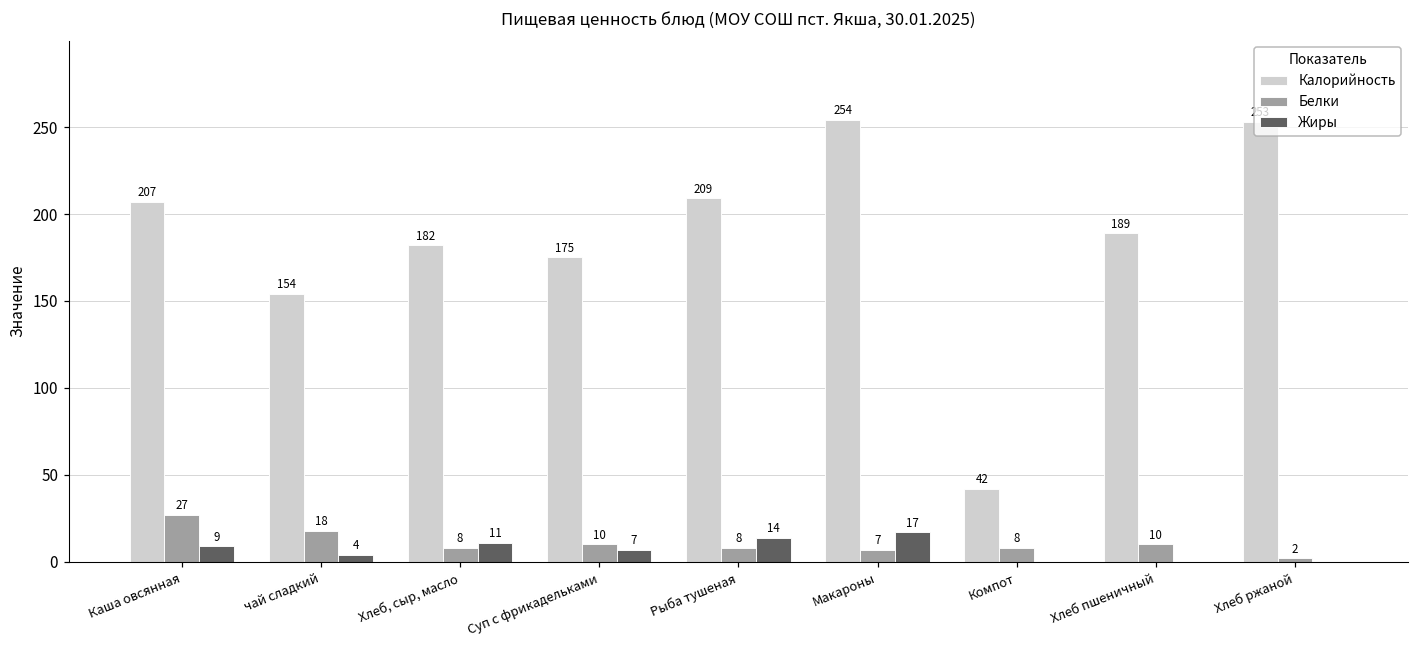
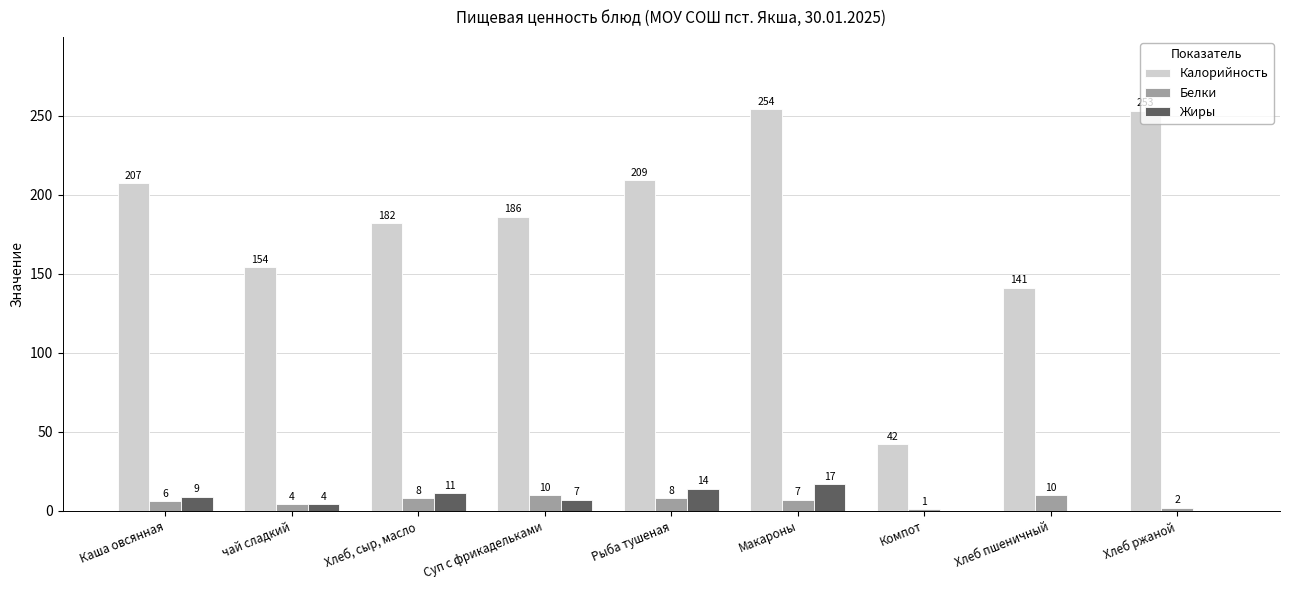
  {
    "Калорийность": {
      "Каша овсянная": 207,
      "чай сладкий": 154,
      "Хлеб, сыр, масло": 182,
-     "Суп с фрикадельками": 175,
+     "Суп с фрикадельками": 186,
      "Рыба тушеная": 209,
      "Макароны": 254,
      "Компот": 42,
-     "Хлеб пшеничный": 189
+     "Хлеб пшеничный": 141
    },
    "Белки": {
-     "Каша овсянная": 27,
-     "чай сладкий": 18,
+     "Каша овсянная": 6,
+     "чай сладкий": 4,
      "Хлеб, сыр, масло": 8,
      "Суп с фрикадельками": 10,
      "Рыба тушеная": 8,
      "Макароны": 7,
-     "Компот": 8,
+     "Компот": 1,
      "Хлеб пшеничный": 10,
      "Хлеб ржаной": 2
    },
    "Жиры": {
      "Каша овсянная": 9,
      "чай сладкий": 4,
      "Хлеб, сыр, масло": 11,
      "Суп с фрикадельками": 7,
      "Рыба тушеная": 14,
      "Макароны": 17
    }
  }
